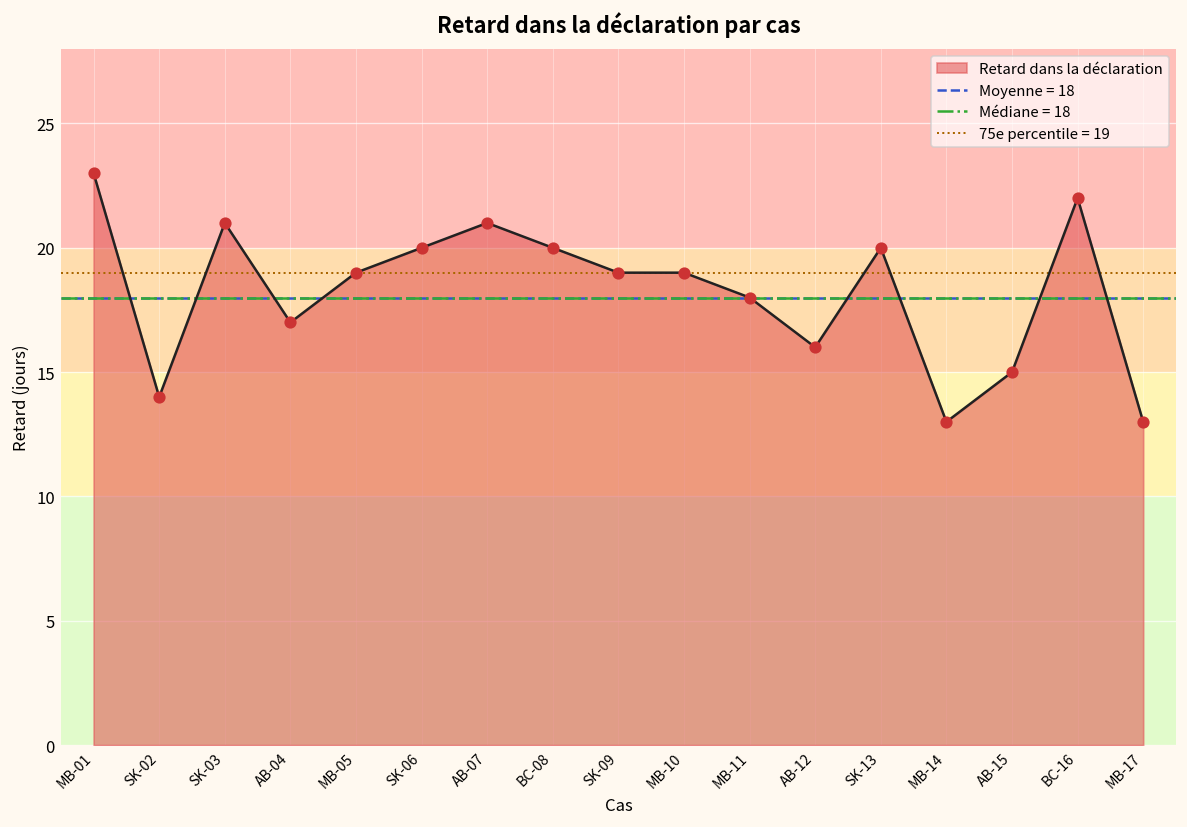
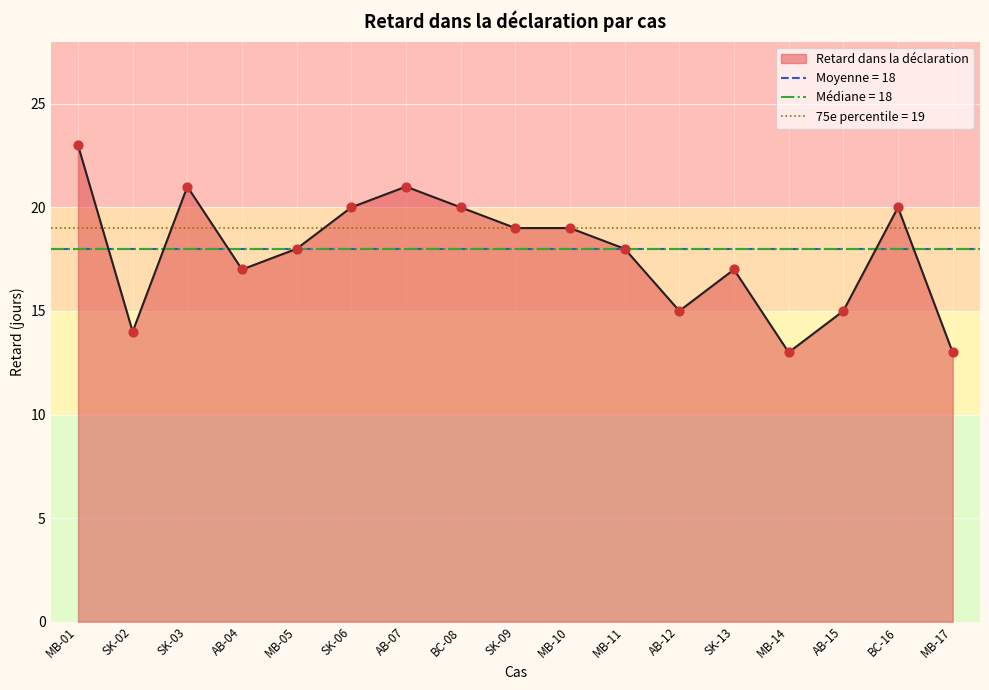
  {
    "MB-01": 23,
    "SK-02": 14,
    "SK-03": 21,
    "AB-04": 17,
-   "MB-05": 19,
+   "MB-05": 18,
    "SK-06": 20,
    "AB-07": 21,
    "BC-08": 20,
    "SK-09": 19,
    "MB-10": 19,
    "MB-11": 18,
-   "AB-12": 16,
-   "SK-13": 20,
+   "AB-12": 15,
+   "SK-13": 17,
    "MB-14": 13,
    "AB-15": 15,
-   "BC-16": 22,
+   "BC-16": 20,
    "MB-17": 13
  }
